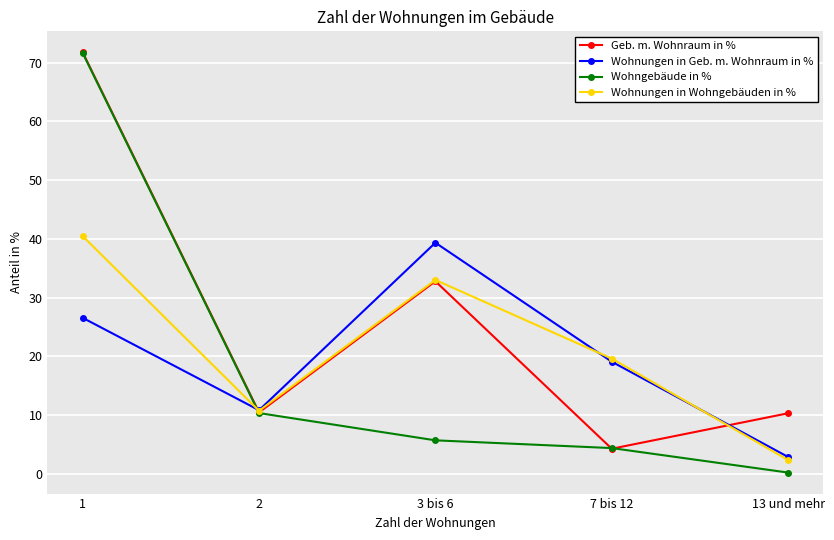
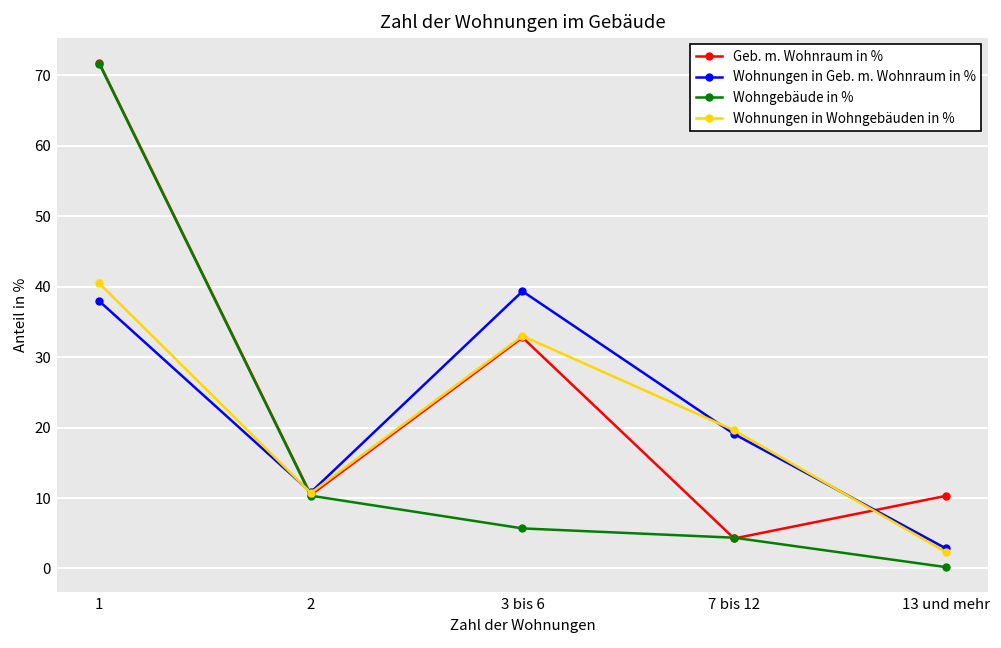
  {
    "Geb. m. Wohnraum in %": {
      "13 und mehr": 10
    },
    "Wohnungen in Geb. m. Wohnraum in %": {
-     "1": 27,
+     "1": 38,
      "3 bis 6": 39,
      "7 bis 12": 19,
      "13 und mehr": 3
    },
    "Wohngebäude in %": {
      "3 bis 6": 6,
      "13 und mehr": 0
    },
    "Wohnungen in Wohngebäuden in %": {
      "1": 40,
      "7 bis 12": 20,
      "13 und mehr": 2
    }
  }
